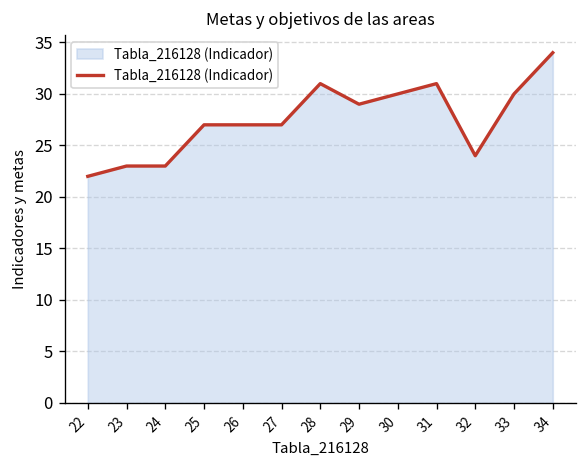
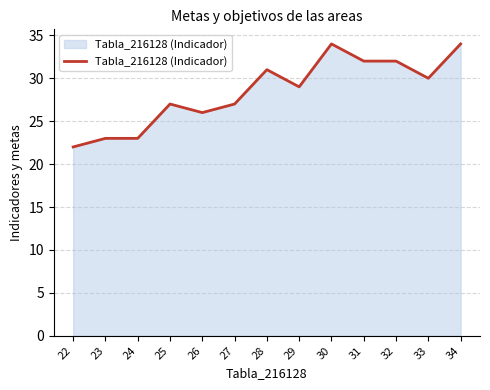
  {
    "22": 22,
    "23": 23,
    "24": 23,
    "25": 27,
-   "26": 27,
+   "26": 26,
    "27": 27,
    "28": 31,
    "29": 29,
-   "30": 30,
-   "31": 31,
-   "32": 24,
+   "30": 34,
+   "31": 32,
+   "32": 32,
    "33": 30,
    "34": 34
  }
